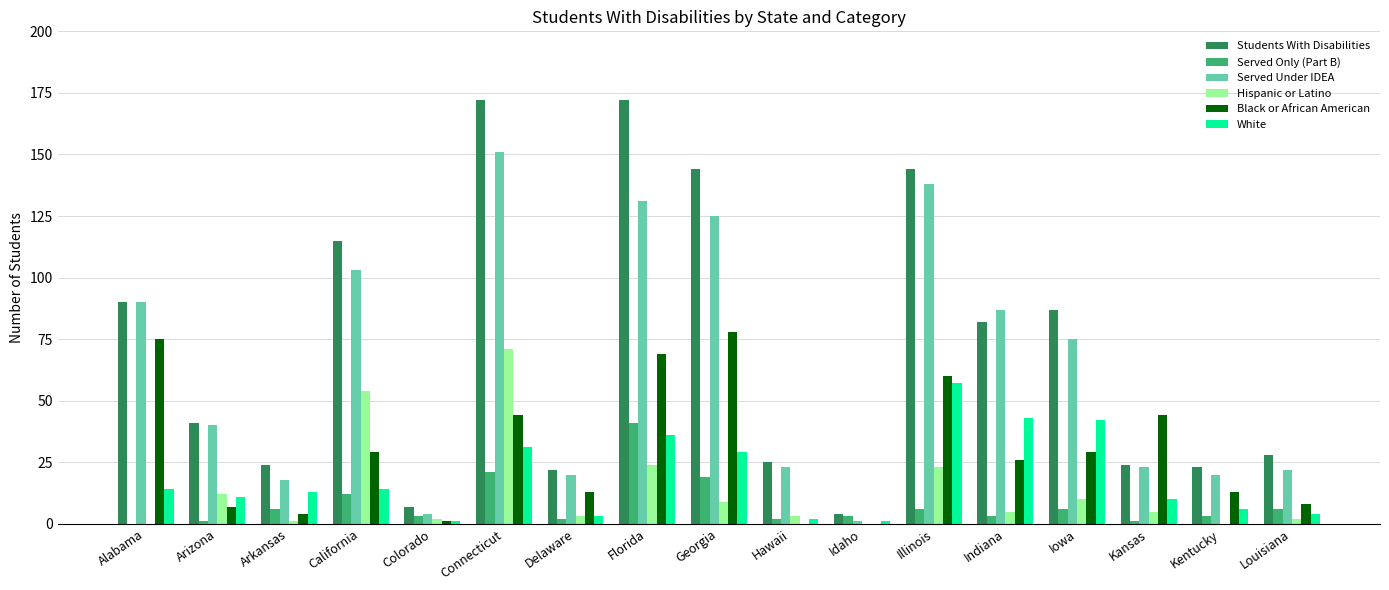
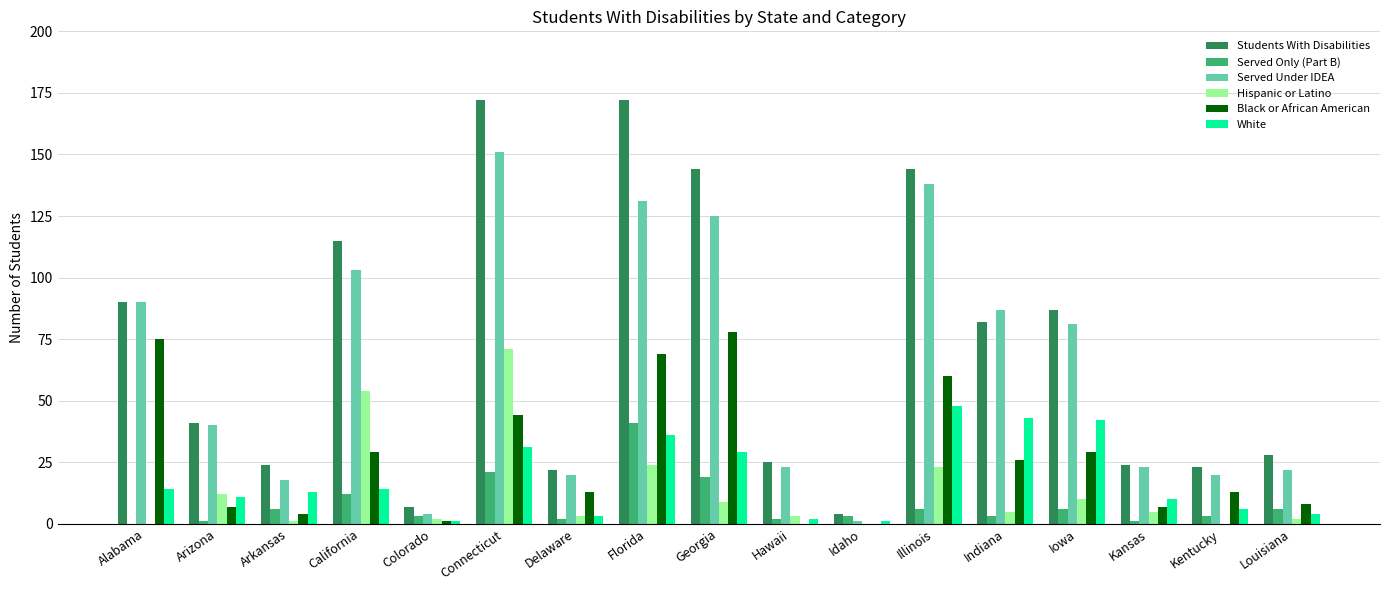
  {
    "Served Under IDEA": {
      "Alabama": 90,
      "Arizona": 40,
      "Arkansas": 18,
      "California": 103,
      "Colorado": 4,
      "Connecticut": 151,
      "Delaware": 20,
      "Florida": 131,
      "Georgia": 125,
      "Hawaii": 23,
      "Illinois": 138,
      "Indiana": 87,
-     "Iowa": 75,
+     "Iowa": 81,
      "Kansas": 23,
      "Kentucky": 20,
      "Louisiana": 22
    },
    "Hispanic or Latino": {
      "Alabama": 0,
      "Arizona": 12,
      "California": 54,
      "Colorado": 2,
      "Connecticut": 71,
      "Delaware": 3,
      "Florida": 24,
      "Georgia": 9,
      "Hawaii": 3,
      "Idaho": 0,
      "Illinois": 23,
      "Indiana": 5,
      "Iowa": 10,
      "Kansas": 5,
      "Kentucky": 0,
      "Louisiana": 2
    },
    "Black or African American": {
      "Alabama": 75,
      "Arizona": 7,
      "Arkansas": 4,
      "California": 29,
      "Connecticut": 44,
      "Delaware": 13,
      "Florida": 69,
      "Georgia": 78,
      "Hawaii": 0,
      "Idaho": 0,
      "Illinois": 60,
      "Indiana": 26,
      "Iowa": 29,
-     "Kansas": 44,
+     "Kansas": 7,
      "Kentucky": 13,
      "Louisiana": 8
    },
    "White": {
      "Alabama": 14,
      "Arizona": 11,
      "Arkansas": 13,
      "California": 14,
      "Connecticut": 31,
      "Delaware": 3,
      "Florida": 36,
      "Georgia": 29,
      "Hawaii": 2,
-     "Illinois": 57,
+     "Illinois": 48,
      "Indiana": 43,
      "Iowa": 42,
      "Kansas": 10,
      "Kentucky": 6,
      "Louisiana": 4
    }
  }
